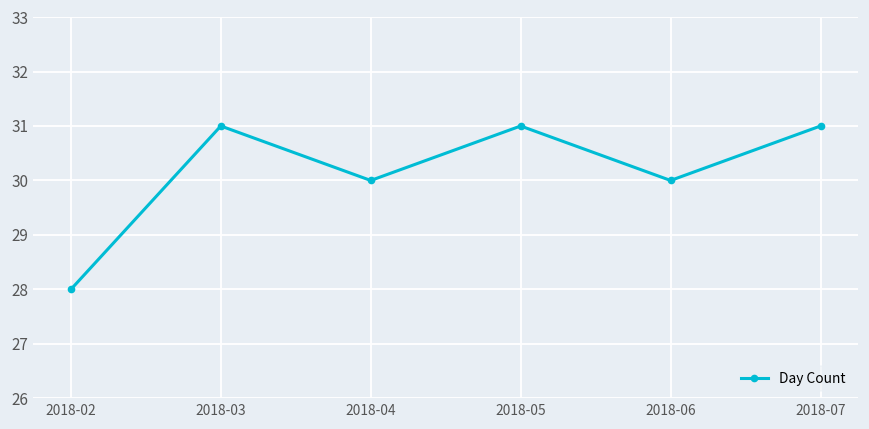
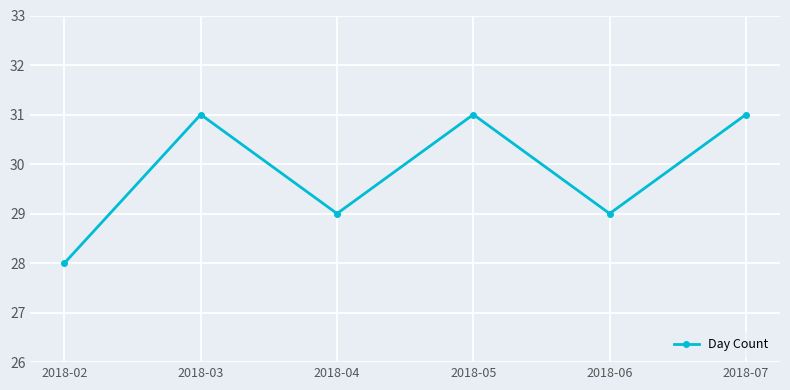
  {
    "2018-02": 28,
    "2018-03": 31,
-   "2018-04": 30,
+   "2018-04": 29,
    "2018-05": 31,
-   "2018-06": 30,
+   "2018-06": 29,
    "2018-07": 31
  }
